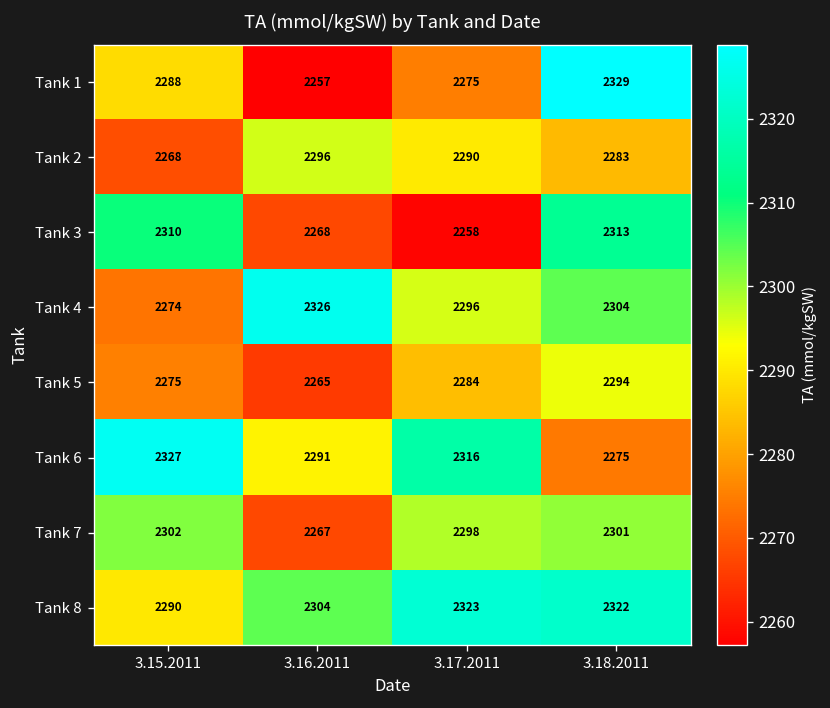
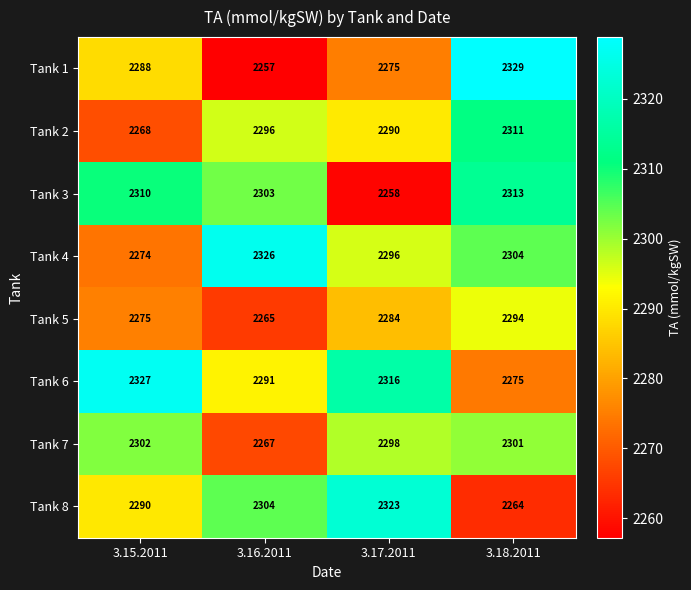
  {
    "Tank 1": {
      "3.15.2011": 2288,
      "3.16.2011": 2257,
      "3.17.2011": 2275,
      "3.18.2011": 2329
    },
    "Tank 2": {
      "3.15.2011": 2268,
      "3.16.2011": 2296,
      "3.17.2011": 2290,
-     "3.18.2011": 2283
+     "3.18.2011": 2311
    },
    "Tank 3": {
      "3.15.2011": 2310,
-     "3.16.2011": 2268,
+     "3.16.2011": 2303,
      "3.17.2011": 2258,
      "3.18.2011": 2313
    },
    "Tank 4": {
      "3.15.2011": 2274,
      "3.16.2011": 2326,
      "3.17.2011": 2296,
      "3.18.2011": 2304
    },
    "Tank 5": {
      "3.15.2011": 2275,
      "3.16.2011": 2265,
      "3.17.2011": 2284,
      "3.18.2011": 2294
    },
    "Tank 6": {
      "3.15.2011": 2327,
      "3.16.2011": 2291,
      "3.17.2011": 2316,
      "3.18.2011": 2275
    },
    "Tank 7": {
      "3.15.2011": 2302,
      "3.16.2011": 2267,
      "3.17.2011": 2298,
      "3.18.2011": 2301
    },
    "Tank 8": {
      "3.15.2011": 2290,
      "3.16.2011": 2304,
      "3.17.2011": 2323,
-     "3.18.2011": 2322
+     "3.18.2011": 2264
    }
  }
